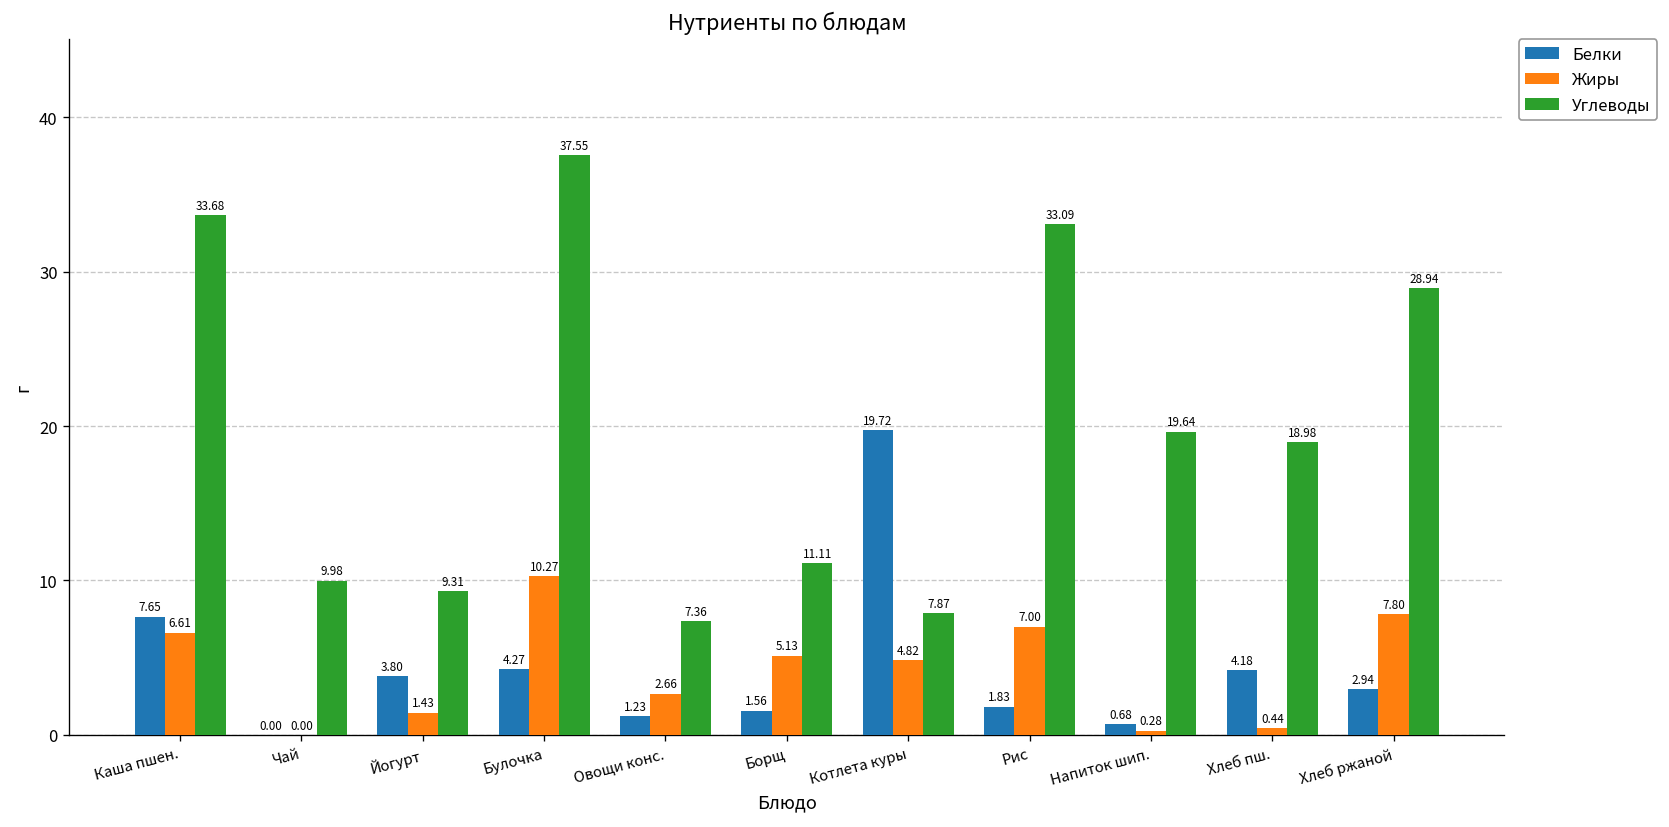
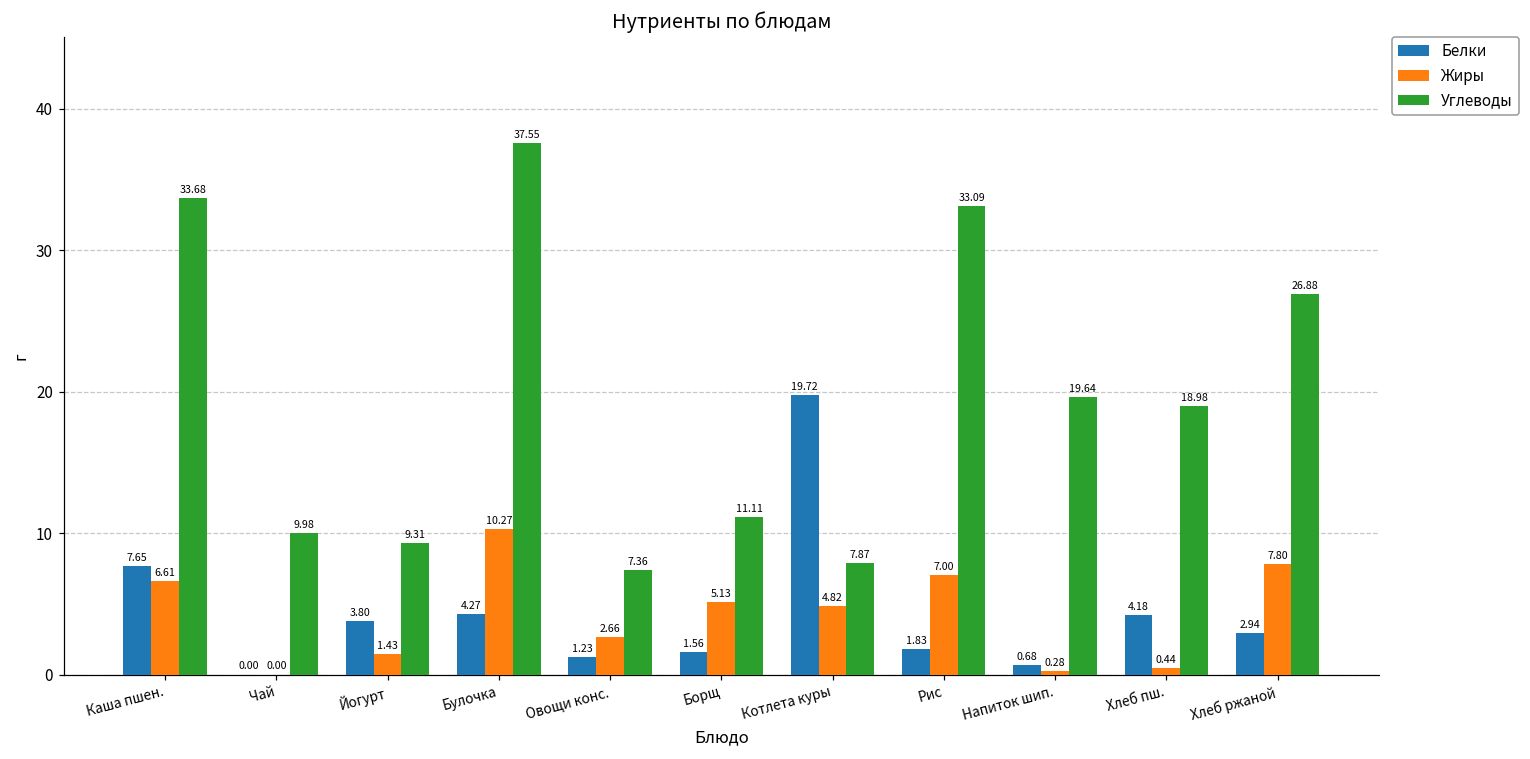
  {
    "Белки": {
      "Каша пшен.": 7.65,
      "Чай": 0.00,
      "Йогурт": 3.80,
      "Булочка": 4.27,
      "Овощи конс.": 1.23,
      "Борщ": 1.56,
      "Котлета куры": 19.72,
      "Рис": 1.83,
      "Напиток шип.": 0.68,
      "Хлеб пш.": 4.18,
      "Хлеб ржаной": 2.94
    },
    "Жиры": {
      "Каша пшен.": 6.61,
      "Чай": 0.00,
      "Йогурт": 1.43,
      "Булочка": 10.27,
      "Овощи конс.": 2.66,
      "Борщ": 5.13,
      "Котлета куры": 4.82,
      "Рис": 7.00,
      "Напиток шип.": 0.28,
      "Хлеб пш.": 0.44,
      "Хлеб ржаной": 7.80
    },
    "Углеводы": {
      "Каша пшен.": 33.68,
      "Чай": 9.98,
      "Йогурт": 9.31,
      "Булочка": 37.55,
      "Овощи конс.": 7.36,
      "Борщ": 11.11,
      "Котлета куры": 7.87,
      "Рис": 33.09,
      "Напиток шип.": 19.64,
      "Хлеб пш.": 18.98,
-     "Хлеб ржаной": 28.94
+     "Хлеб ржаной": 26.88
    }
  }
